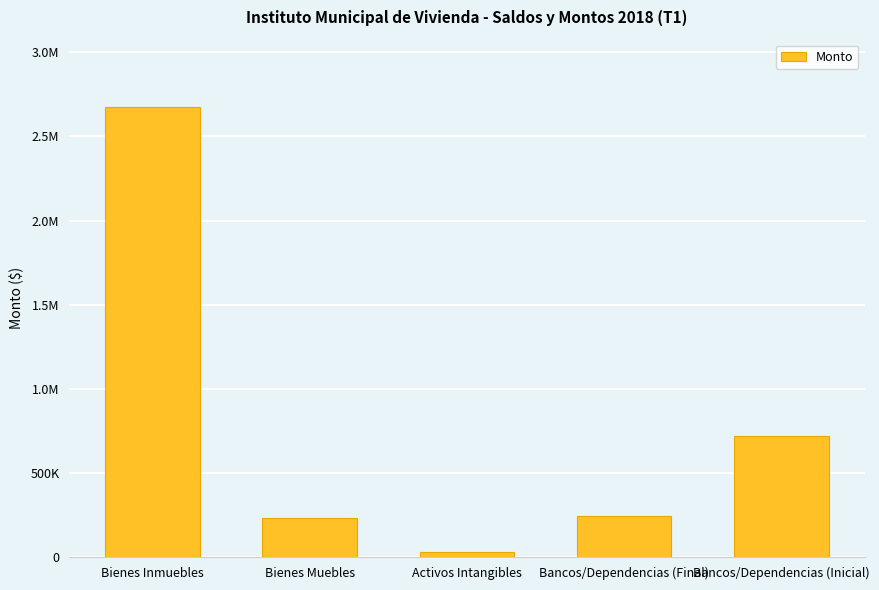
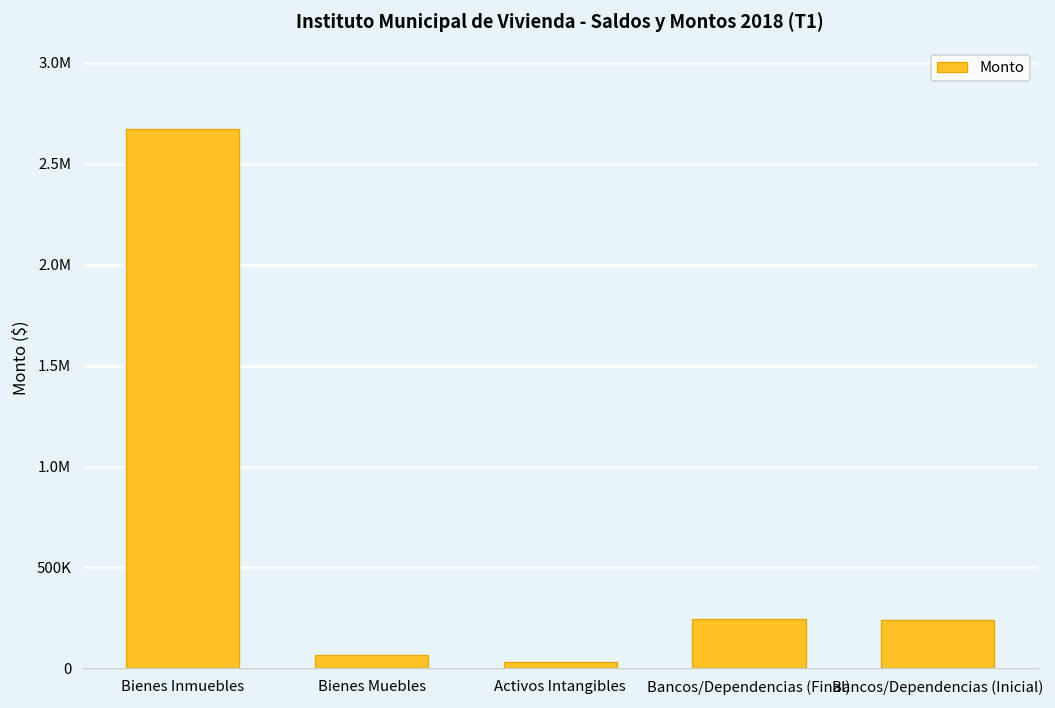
  {
    "Bienes Inmuebles": 2670000,
-   "Bienes Muebles": 230000,
+   "Bienes Muebles": 70000,
    "Activos Intangibles": 30000,
    "Bancos/Dependencias (Final)": 250000,
-   "Bancos/Dependencias (Inicial)": 720000
+   "Bancos/Dependencias (Inicial)": 240000
  }
